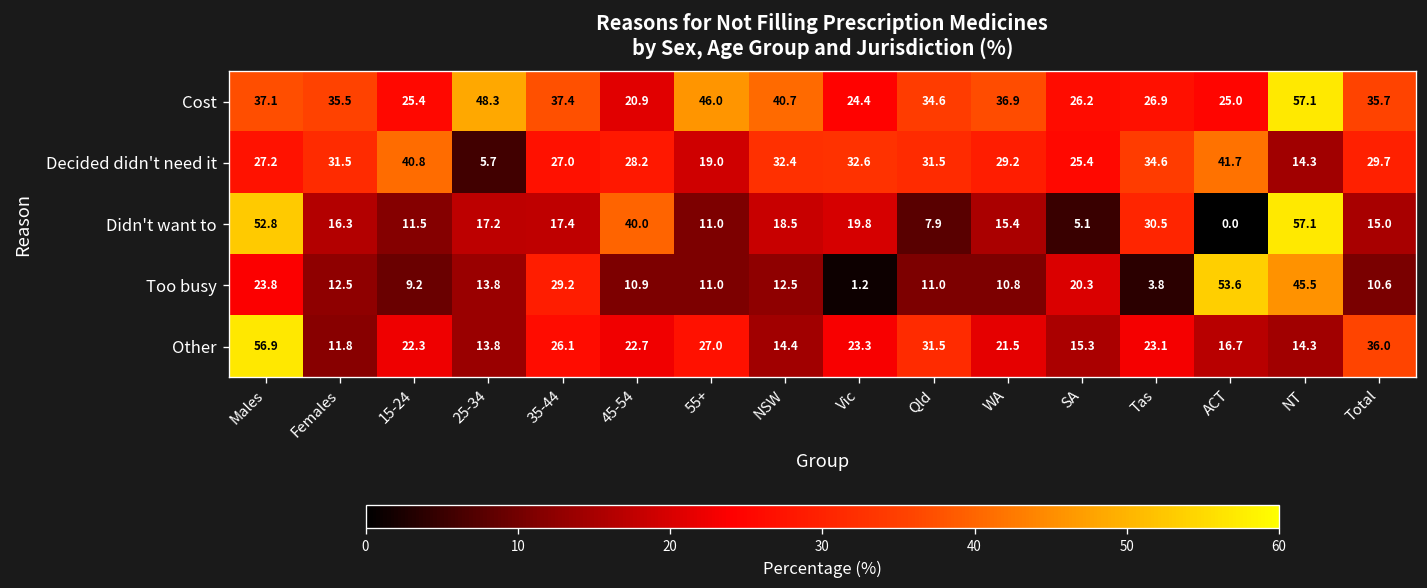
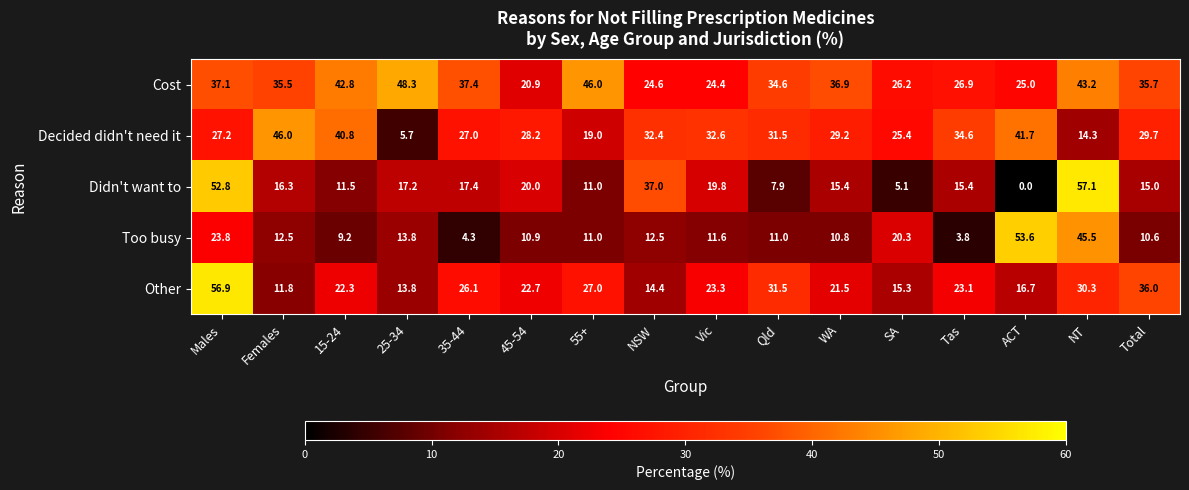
  {
    "Cost": {
      "Males": 37.1,
      "Females": 35.5,
-     "15-24": 25.4,
+     "15-24": 42.8,
      "25-34": 48.3,
      "35-44": 37.4,
      "45-54": 20.9,
      "55+": 46.0,
-     "NSW": 40.7,
+     "NSW": 24.6,
      "Vic": 24.4,
      "Qld": 34.6,
      "WA": 36.9,
      "SA": 26.2,
      "Tas": 26.9,
      "ACT": 25.0,
-     "NT": 57.1,
+     "NT": 43.2,
      "Total": 35.7
    },
    "Decided didn't need it": {
      "Males": 27.2,
-     "Females": 31.5,
+     "Females": 46.0,
      "15-24": 40.8,
      "25-34": 5.7,
      "35-44": 27.0,
      "45-54": 28.2,
      "55+": 19.0,
      "NSW": 32.4,
      "Vic": 32.6,
      "Qld": 31.5,
      "WA": 29.2,
      "SA": 25.4,
      "Tas": 34.6,
      "ACT": 41.7,
      "NT": 14.3,
      "Total": 29.7
    },
    "Didn't want to": {
      "Males": 52.8,
      "Females": 16.3,
      "15-24": 11.5,
      "25-34": 17.2,
      "35-44": 17.4,
-     "45-54": 40.0,
+     "45-54": 20.0,
      "55+": 11.0,
-     "NSW": 18.5,
+     "NSW": 37.0,
      "Vic": 19.8,
      "Qld": 7.9,
      "WA": 15.4,
      "SA": 5.1,
-     "Tas": 30.5,
+     "Tas": 15.4,
      "ACT": 0.0,
      "NT": 57.1,
      "Total": 15.0
    },
    "Too busy": {
      "Males": 23.8,
      "Females": 12.5,
      "15-24": 9.2,
      "25-34": 13.8,
-     "35-44": 29.2,
+     "35-44": 4.3,
      "45-54": 10.9,
      "55+": 11.0,
      "NSW": 12.5,
-     "Vic": 1.2,
+     "Vic": 11.6,
      "Qld": 11.0,
      "WA": 10.8,
      "SA": 20.3,
      "Tas": 3.8,
      "ACT": 53.6,
      "NT": 45.5,
      "Total": 10.6
    },
    "Other": {
      "Males": 56.9,
      "Females": 11.8,
      "15-24": 22.3,
      "25-34": 13.8,
      "35-44": 26.1,
      "45-54": 22.7,
      "55+": 27.0,
      "NSW": 14.4,
      "Vic": 23.3,
      "Qld": 31.5,
      "WA": 21.5,
      "SA": 15.3,
      "Tas": 23.1,
      "ACT": 16.7,
-     "NT": 14.3,
+     "NT": 30.3,
      "Total": 36.0
    }
  }
